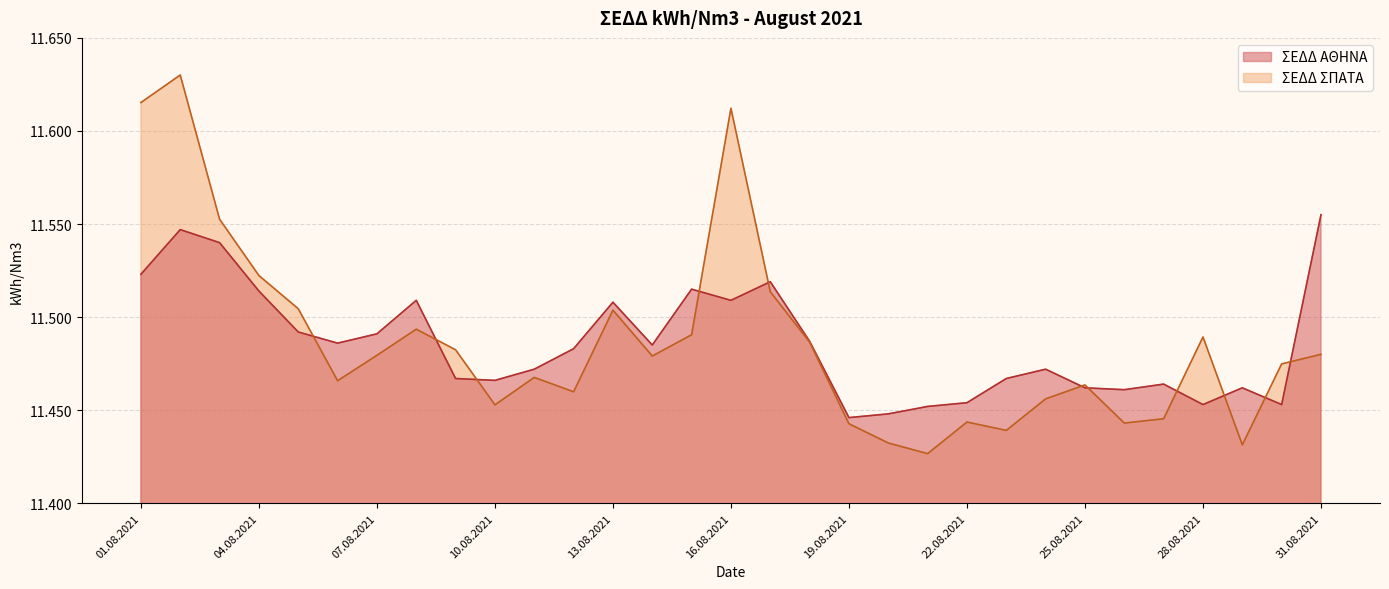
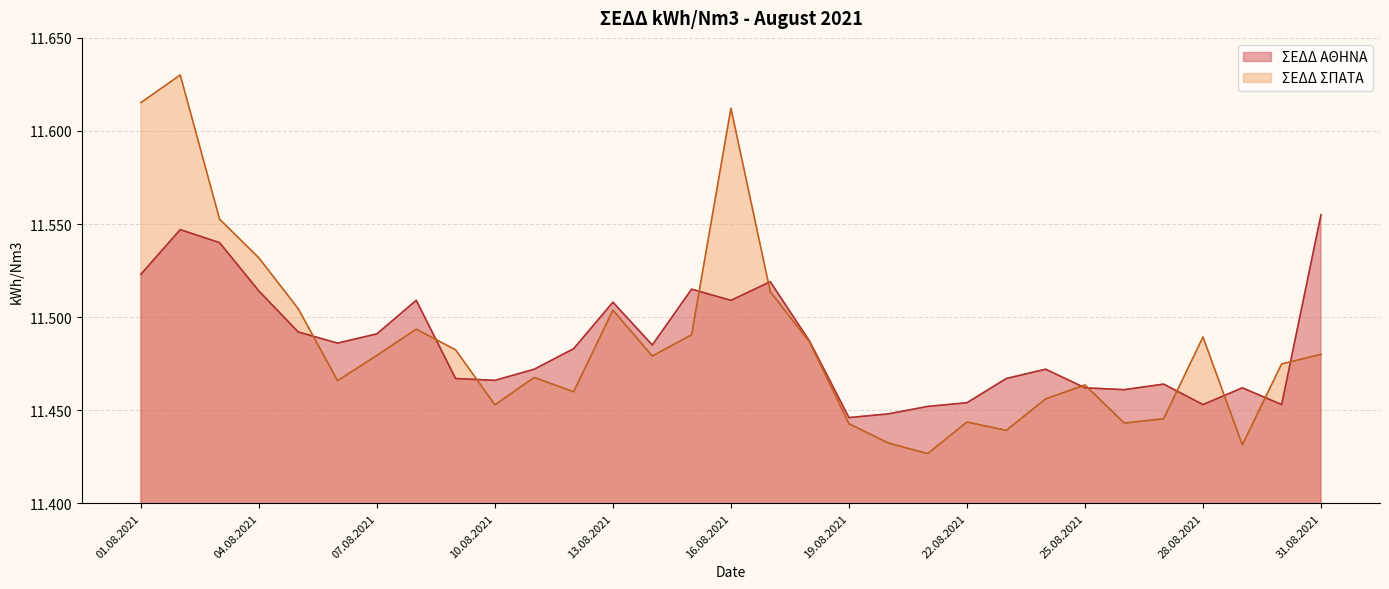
  {
    "ΣΕΔΔ ΑΘΗΝΑ": {
      "01.08.2021": 11.523,
      "04.08.2021": 11.514,
      "07.08.2021": 11.491,
      "10.08.2021": 11.466,
      "13.08.2021": 11.508,
      "16.08.2021": 11.509,
      "19.08.2021": 11.446,
      "22.08.2021": 11.454,
      "25.08.2021": 11.462,
      "28.08.2021": 11.453,
      "31.08.2021": 11.555
    },
    "ΣΕΔΔ ΣΠΑΤΑ": {
      "01.08.2021": 11.615,
-     "04.08.2021": 11.522,
+     "04.08.2021": 11.532,
      "07.08.2021": 11.479,
      "10.08.2021": 11.453,
      "13.08.2021": 11.504,
      "16.08.2021": 11.612,
      "19.08.2021": 11.443,
      "22.08.2021": 11.444,
      "25.08.2021": 11.464,
      "28.08.2021": 11.489,
      "31.08.2021": 11.480
    }
  }
